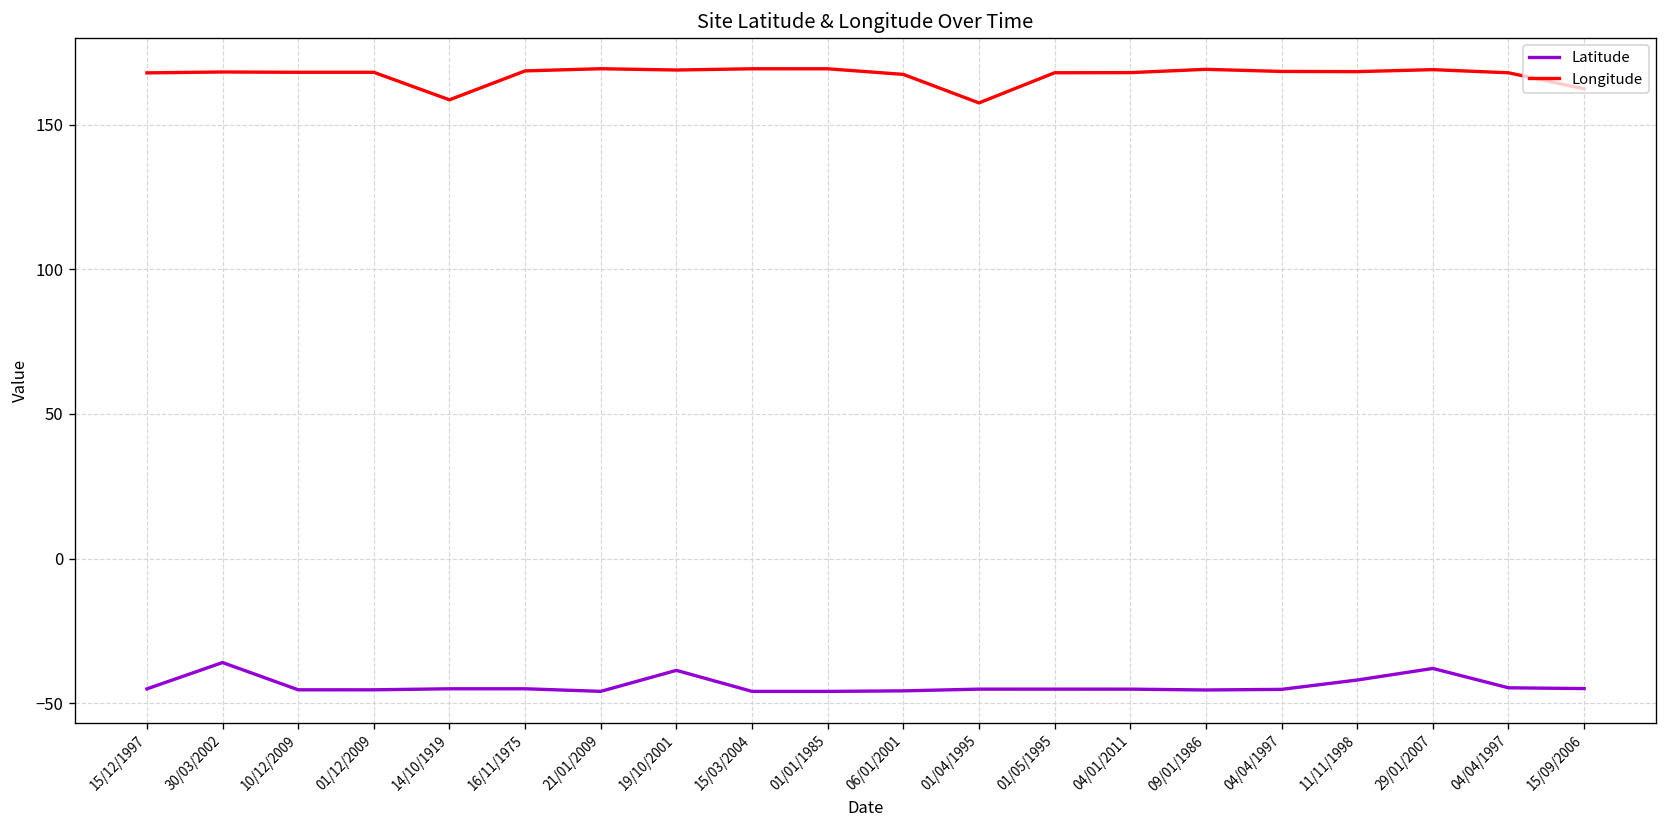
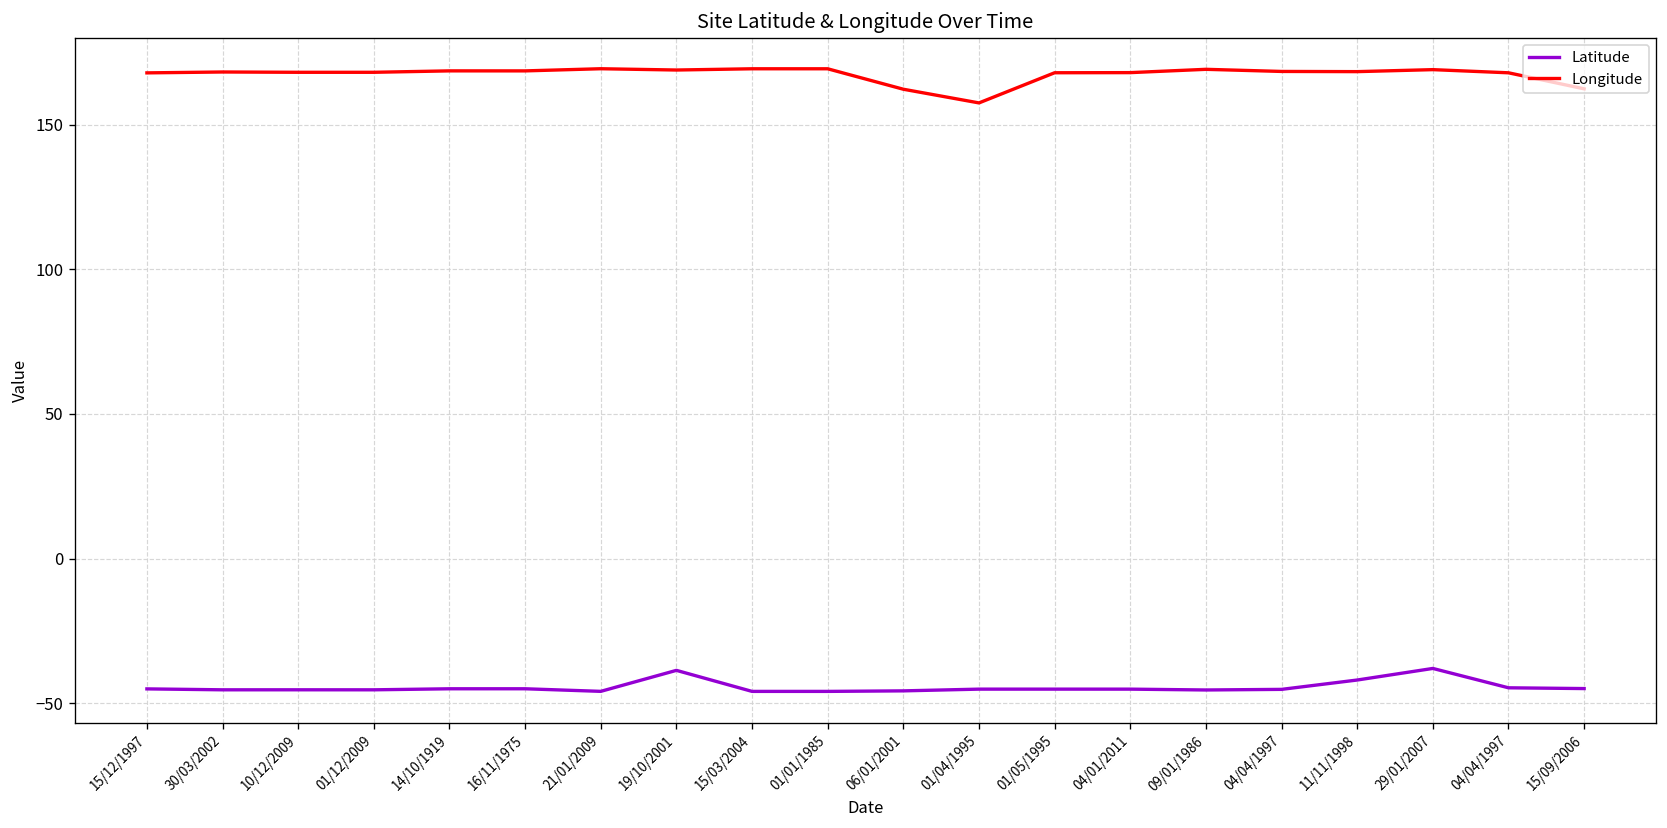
  {
    "Latitude": {
      "15/12/1997": -45,
-     "30/03/2002": -36,
+     "30/03/2002": -45,
      "10/12/2009": -45,
      "01/12/2009": -45,
      "14/10/1919": -45,
      "16/11/1975": -45,
      "21/01/2009": -46,
      "19/10/2001": -39,
      "15/03/2004": -46,
      "01/01/1985": -46,
      "06/01/2001": -46,
      "01/04/1995": -45,
      "01/05/1995": -45,
      "04/01/2011": -45,
      "09/01/1986": -45,
      "11/11/1998": -42,
      "29/01/2007": -38,
      "15/09/2006": -45
    },
    "Longitude": {
      "15/12/1997": 168,
      "30/03/2002": 168,
      "10/12/2009": 168,
      "01/12/2009": 168,
-     "14/10/1919": 159,
+     "14/10/1919": 169,
      "16/11/1975": 169,
      "21/01/2009": 169,
      "19/10/2001": 169,
      "15/03/2004": 169,
      "01/01/1985": 169,
-     "06/01/2001": 167,
+     "06/01/2001": 162,
      "01/04/1995": 158,
      "01/05/1995": 168,
      "04/01/2011": 168,
      "09/01/1986": 169,
      "11/11/1998": 168,
      "29/01/2007": 169
    }
  }
